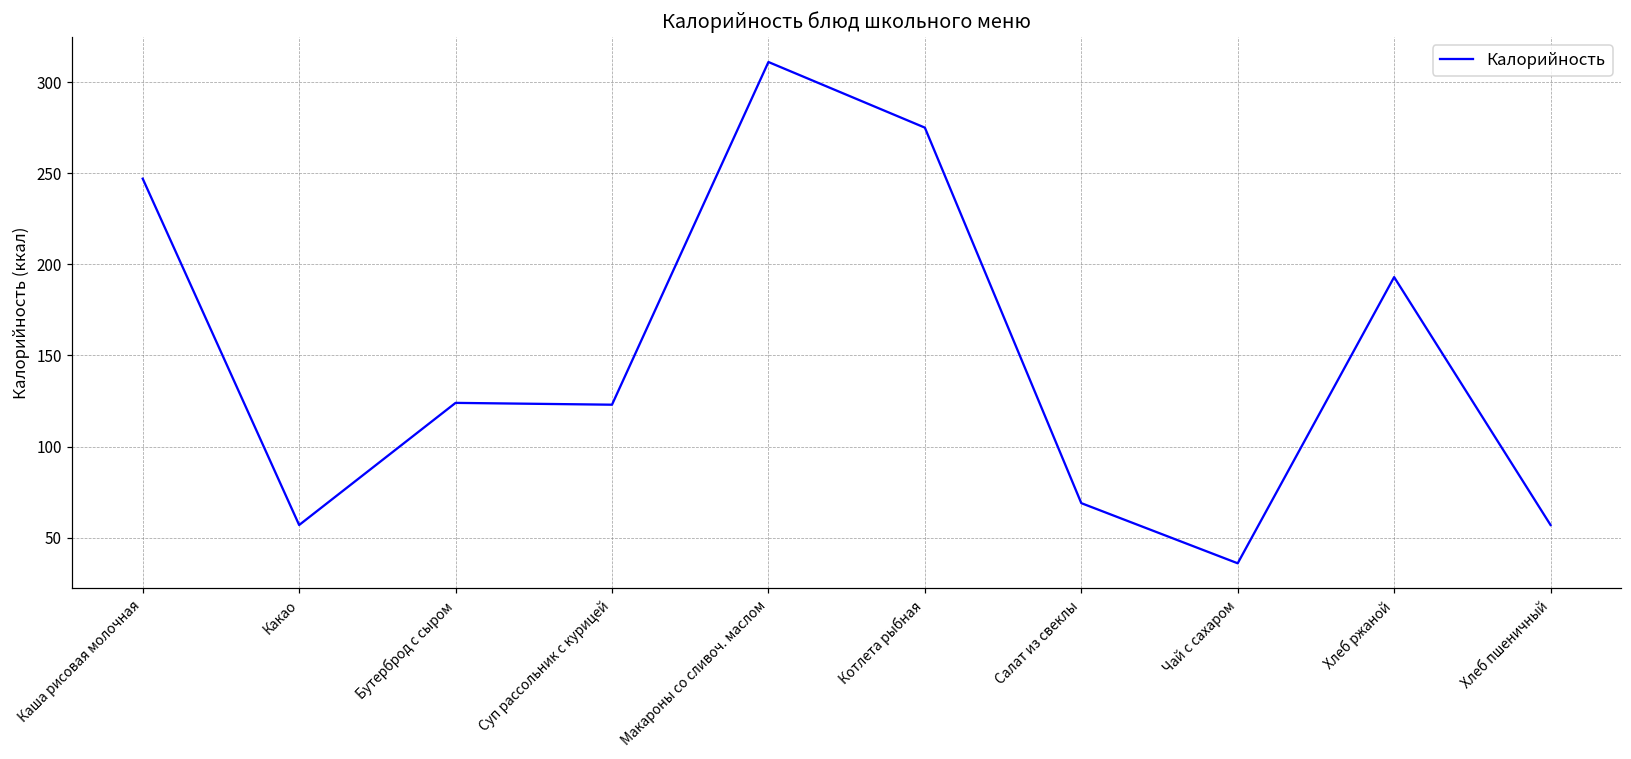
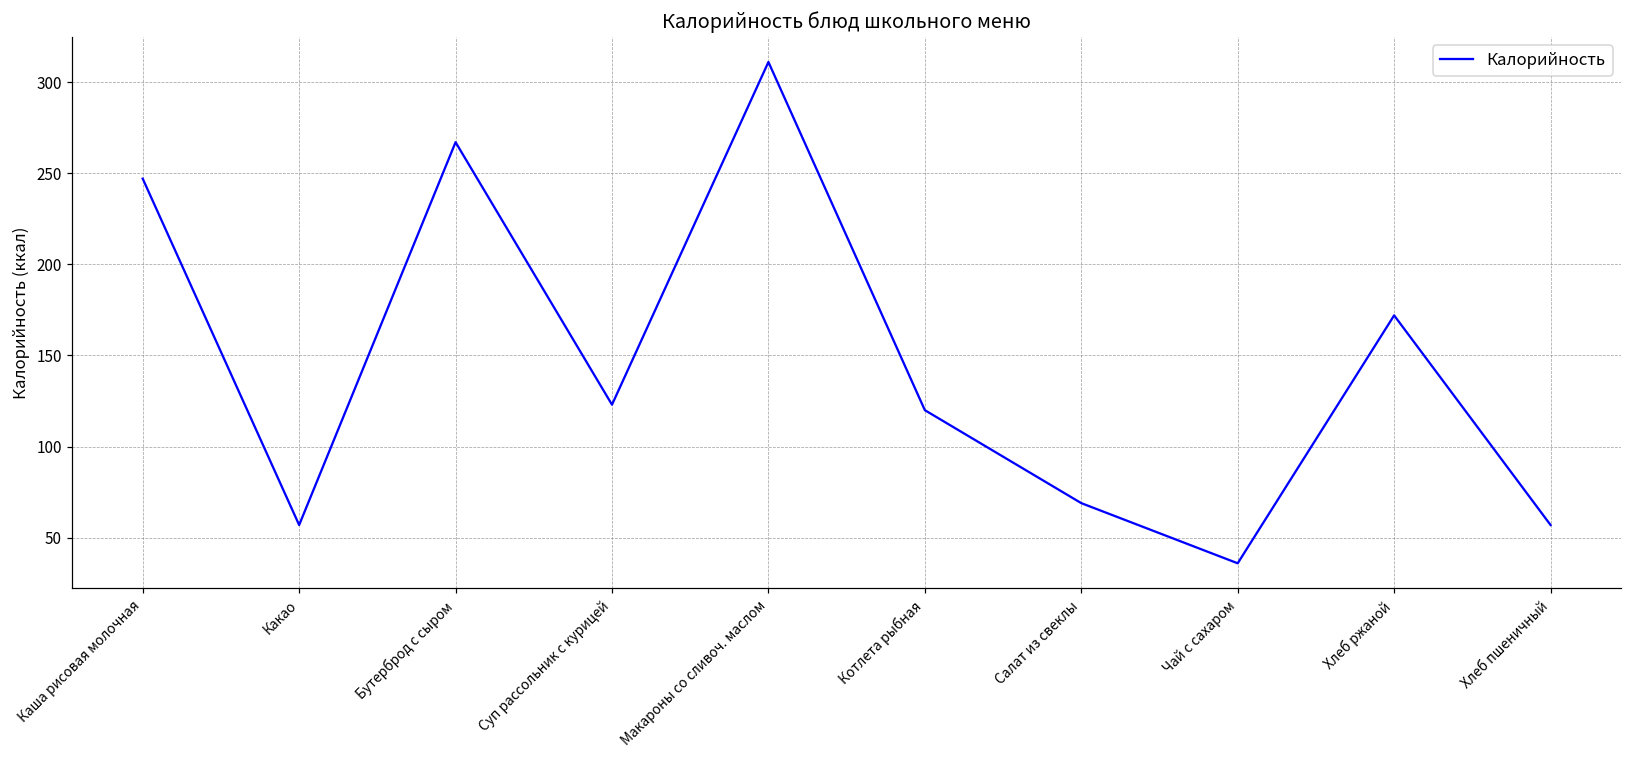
  {
    "Каша рисовая молочная": 247,
    "Какао": 57,
-   "Бутерброд с сыром": 124,
+   "Бутерброд с сыром": 267,
    "Суп рассольник с курицей": 123,
    "Макароны со сливоч. маслом": 311,
-   "Котлета рыбная": 275,
+   "Котлета рыбная": 120,
    "Салат из свеклы": 69,
    "Чай с сахаром": 36,
-   "Хлеб ржаной": 193,
+   "Хлеб ржаной": 172,
    "Хлеб пшеничный": 57
  }
